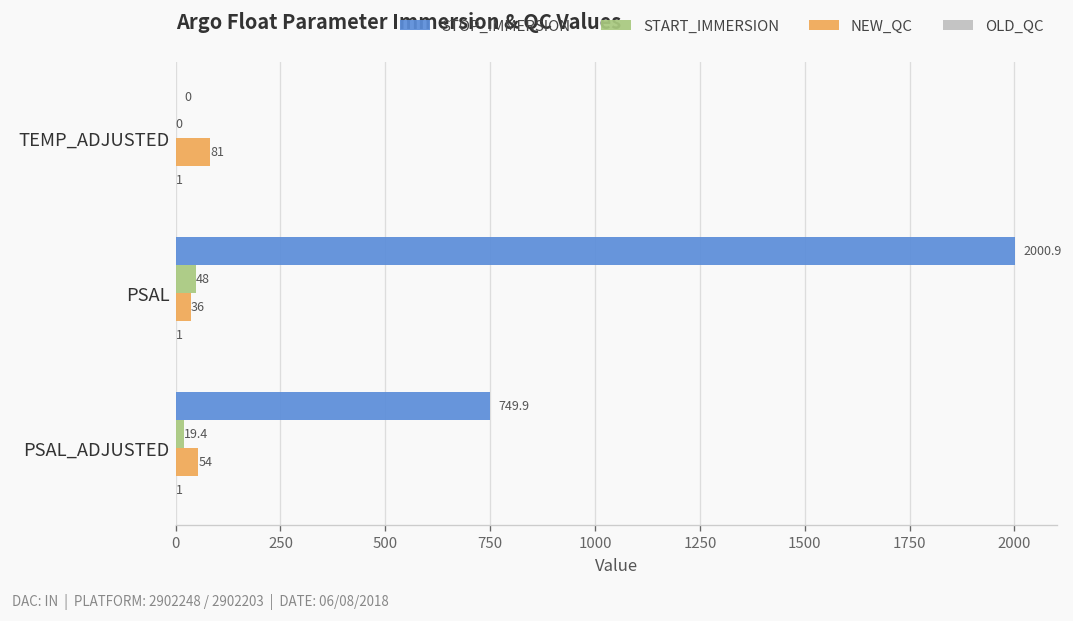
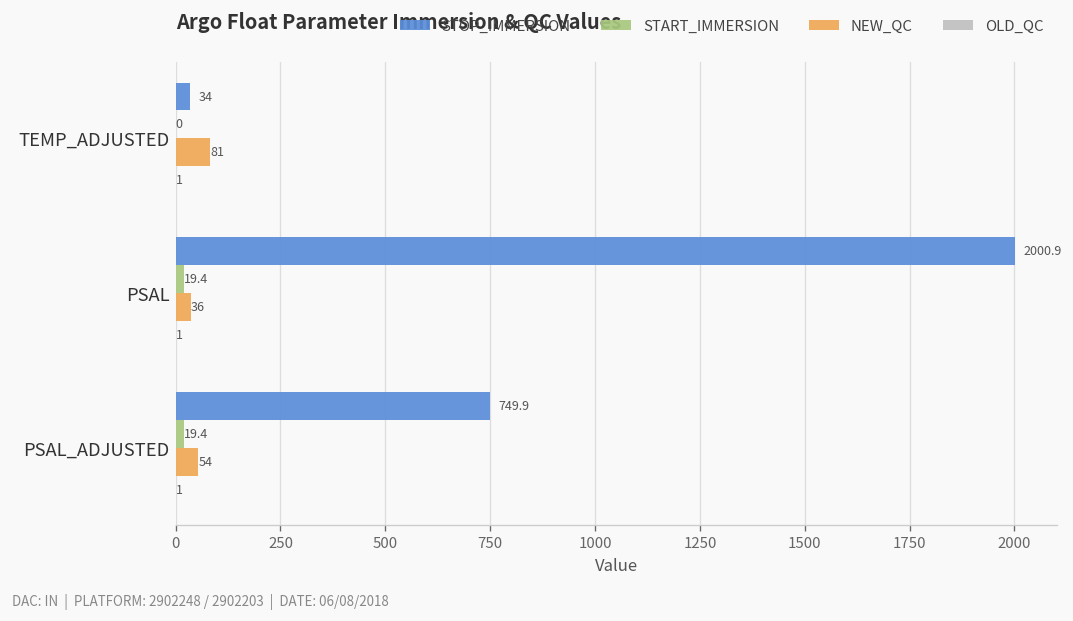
  {
    "STOP_IMMERSION": {
-     "TEMP_ADJUSTED": 0,
+     "TEMP_ADJUSTED": 34,
      "PSAL": 2000.9,
      "PSAL_ADJUSTED": 749.9
    },
    "START_IMMERSION": {
      "TEMP_ADJUSTED": 0,
-     "PSAL": 48,
+     "PSAL": 19.4,
      "PSAL_ADJUSTED": 19.4
    },
    "NEW_QC": {
      "TEMP_ADJUSTED": 81,
      "PSAL": 36,
      "PSAL_ADJUSTED": 54
    },
    "OLD_QC": {
      "TEMP_ADJUSTED": 1,
      "PSAL": 1,
      "PSAL_ADJUSTED": 1
    }
  }
